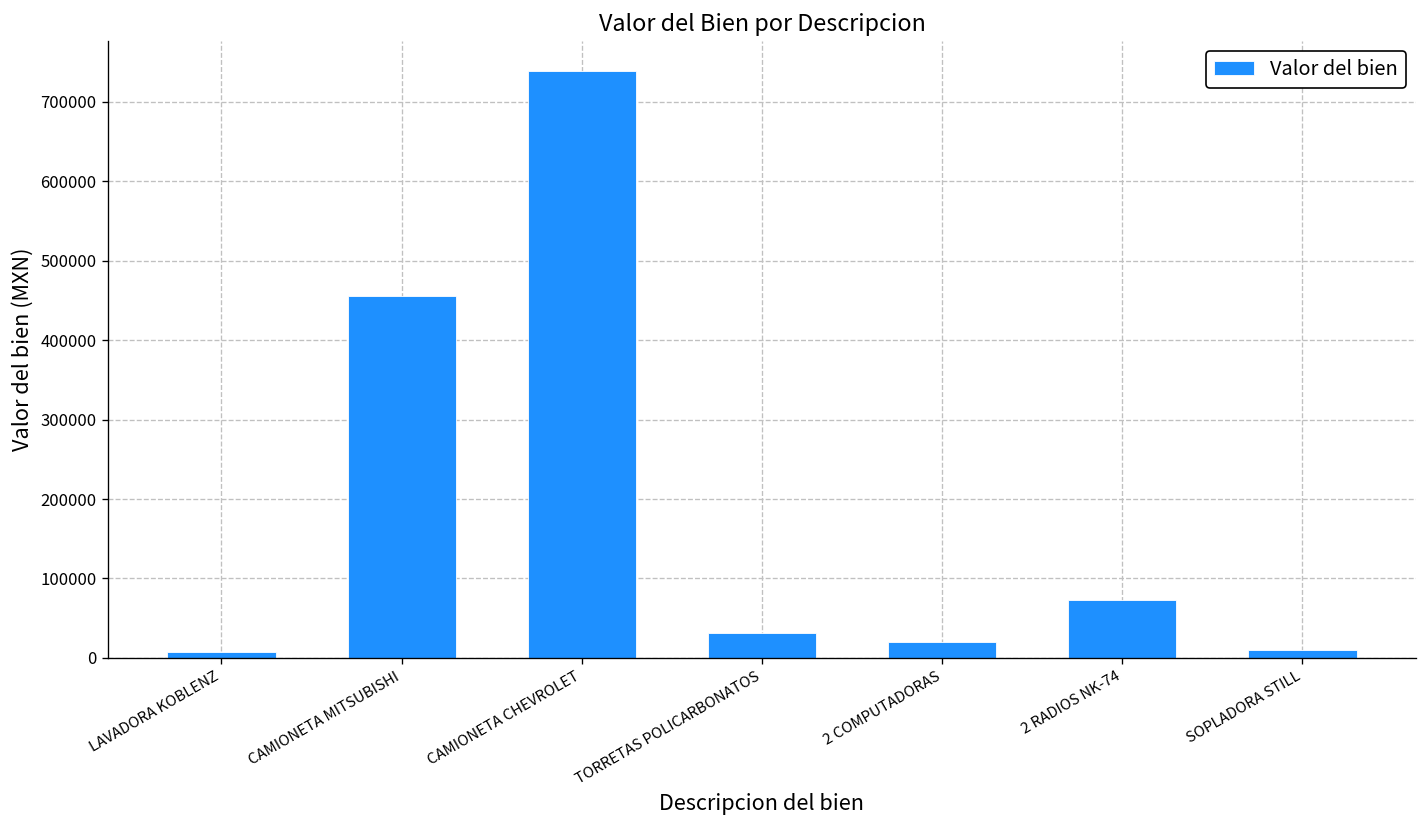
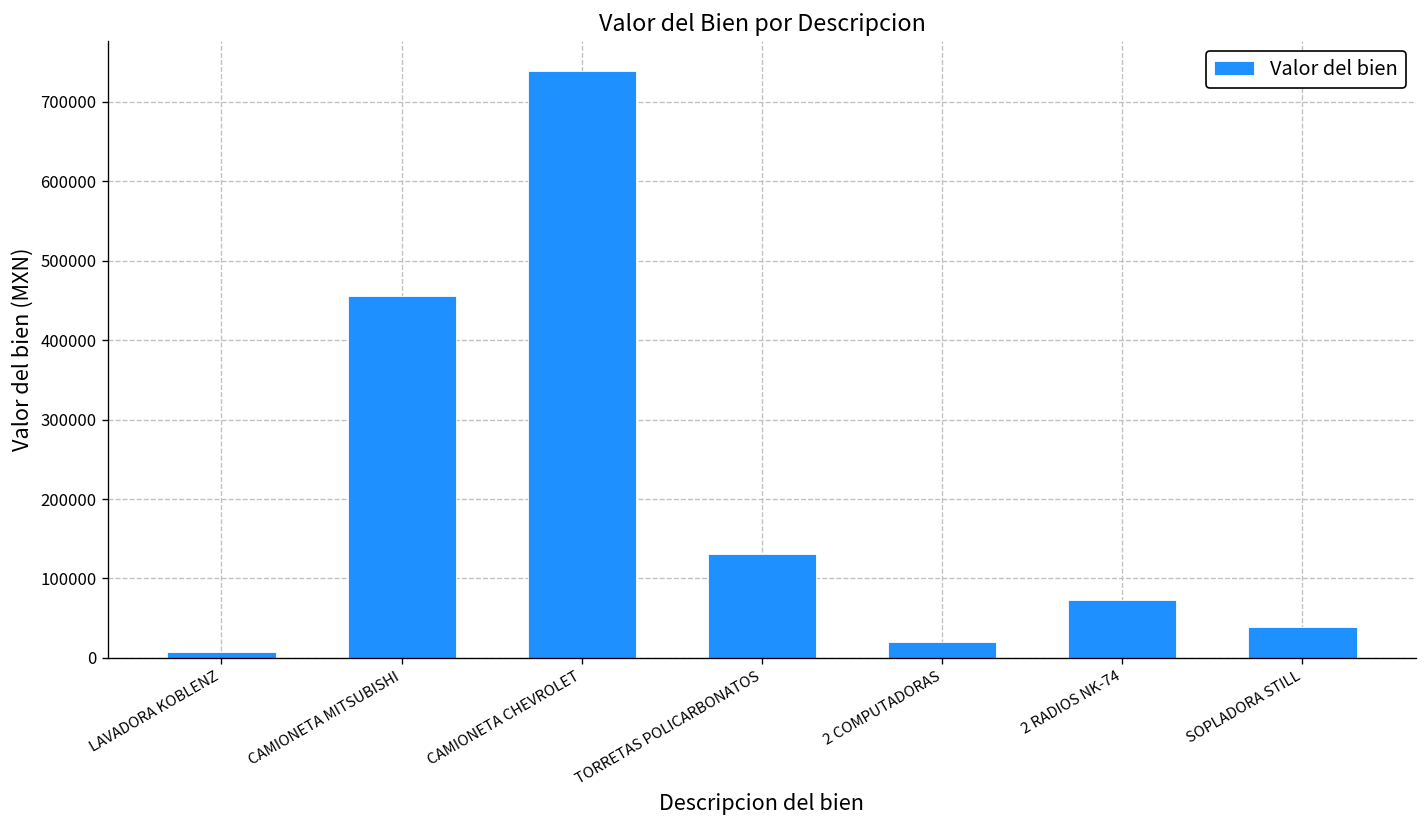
  {
    "LAVADORA KOBLENZ": 10000,
    "CAMIONETA MITSUBISHI": 460000,
    "CAMIONETA CHEVROLET": 740000,
-   "TORRETAS POLICARBONATOS": 30000,
+   "TORRETAS POLICARBONATOS": 130000,
    "2 COMPUTADORAS": 20000,
    "2 RADIOS NK-74": 70000,
-   "SOPLADORA STILL": 10000
+   "SOPLADORA STILL": 40000
  }
